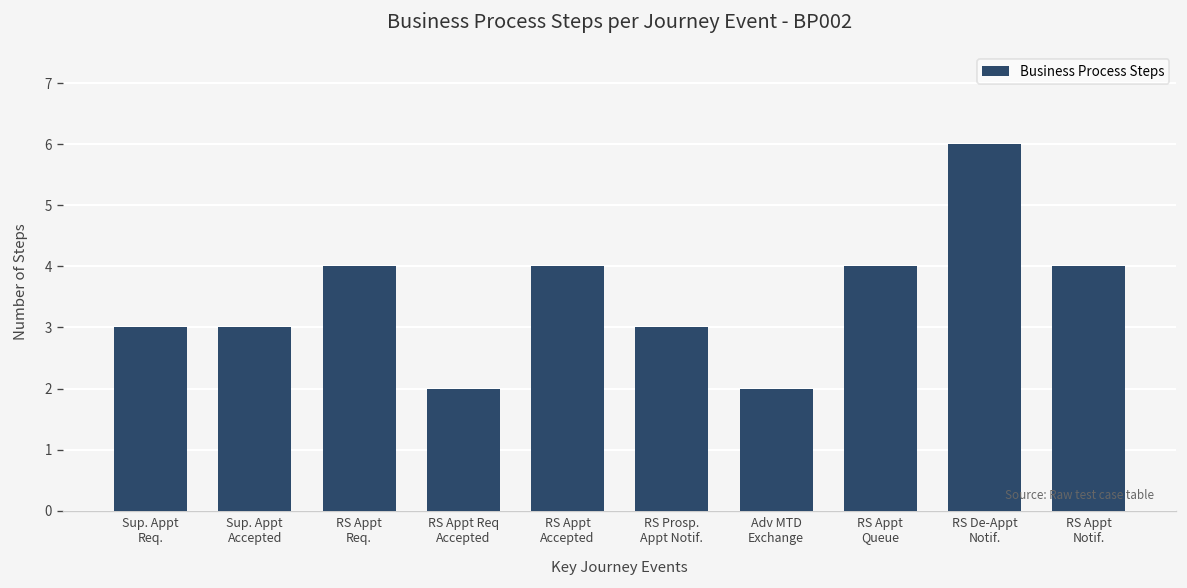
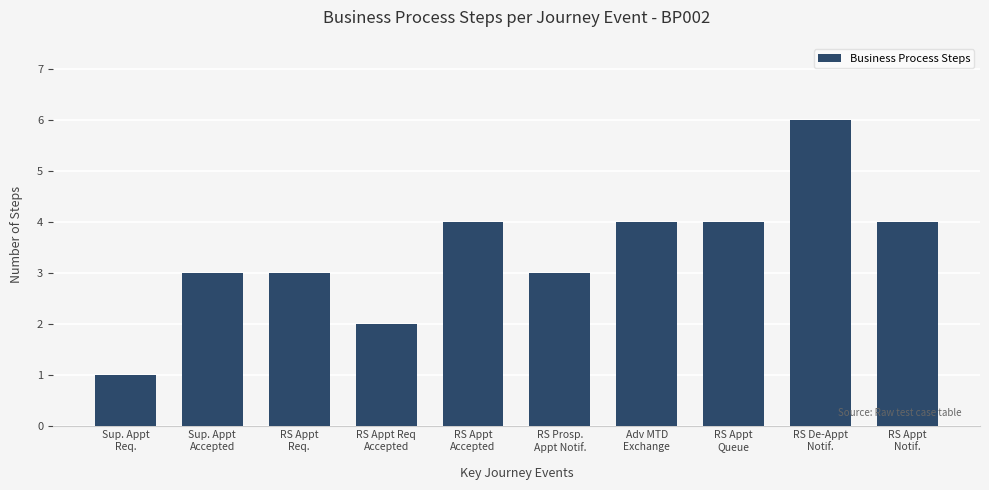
  {
-   "Sup. Appt Req.": 3,
+   "Sup. Appt Req.": 1,
    "Sup. Appt Accepted": 3,
-   "RS Appt Req.": 4,
+   "RS Appt Req.": 3,
    "RS Appt Req Accepted": 2,
    "RS Appt Accepted": 4,
    "RS Prosp. Appt Notif.": 3,
-   "Adv MTD Exchange": 2,
+   "Adv MTD Exchange": 4,
    "RS Appt Queue": 4,
    "RS De-Appt Notif.": 6,
    "RS Appt Notif.": 4
  }
